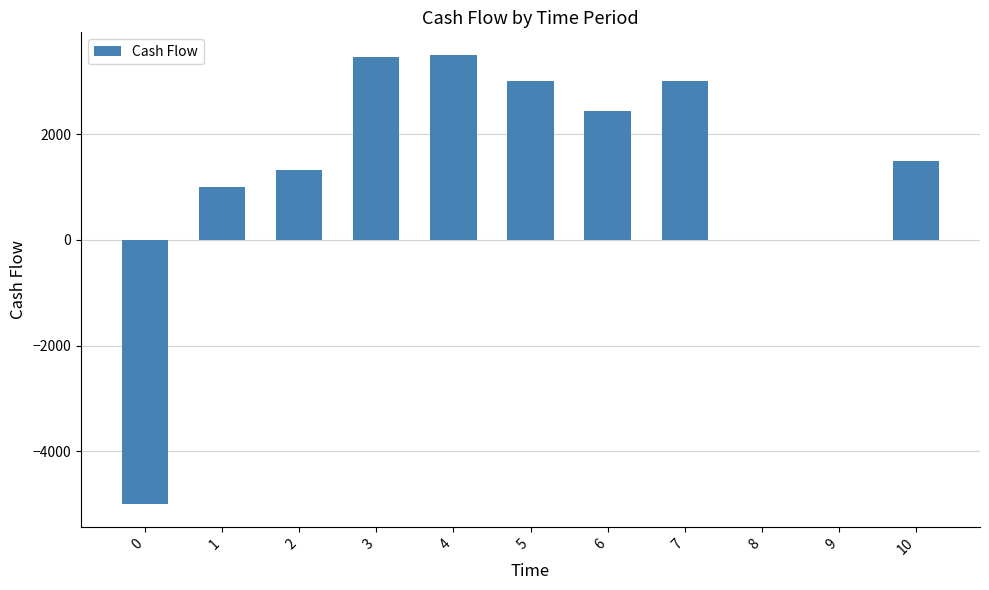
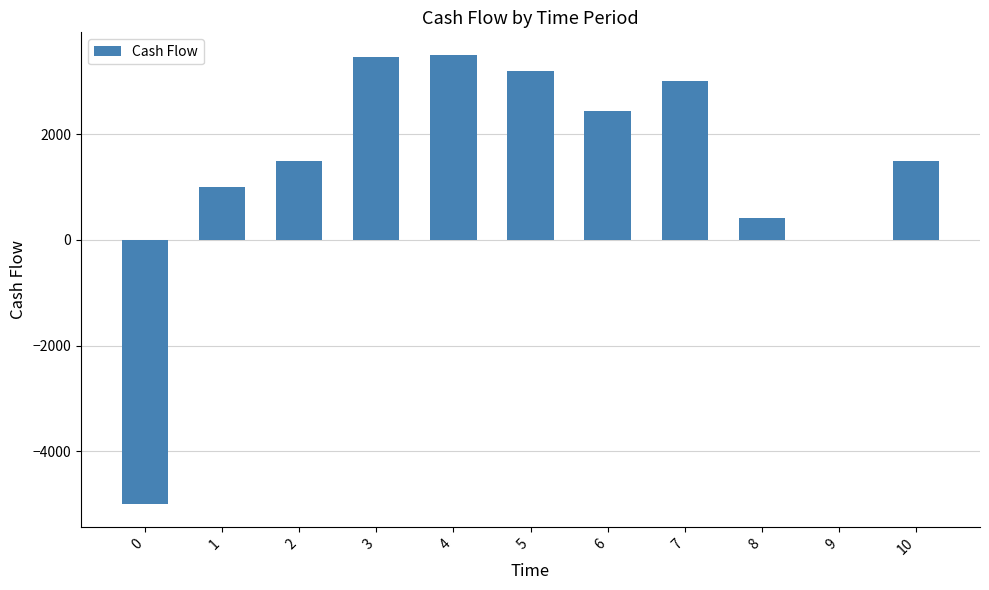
  {
    "0": -5000,
    "1": 1000,
-   "2": 1300,
+   "2": 1500,
    "3": 3500,
    "4": 3500,
-   "5": 3000,
+   "5": 3200,
    "6": 2400,
    "7": 3000,
-   "8": 0,
+   "8": 400,
    "9": 0,
    "10": 1500
  }
